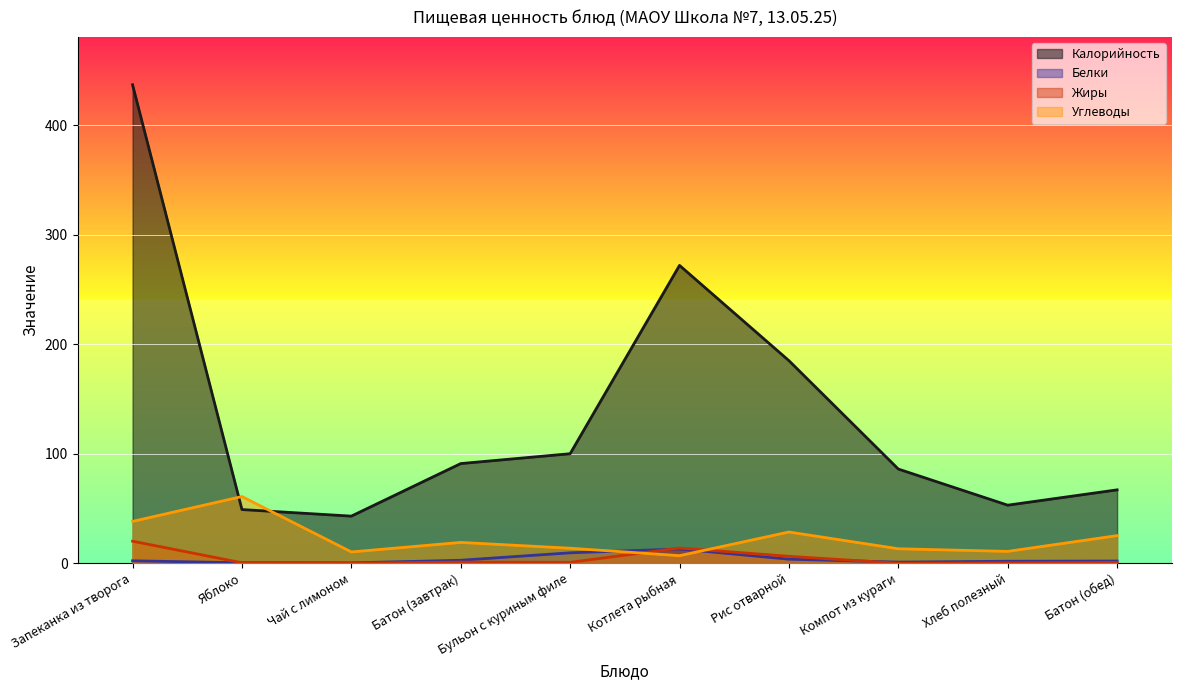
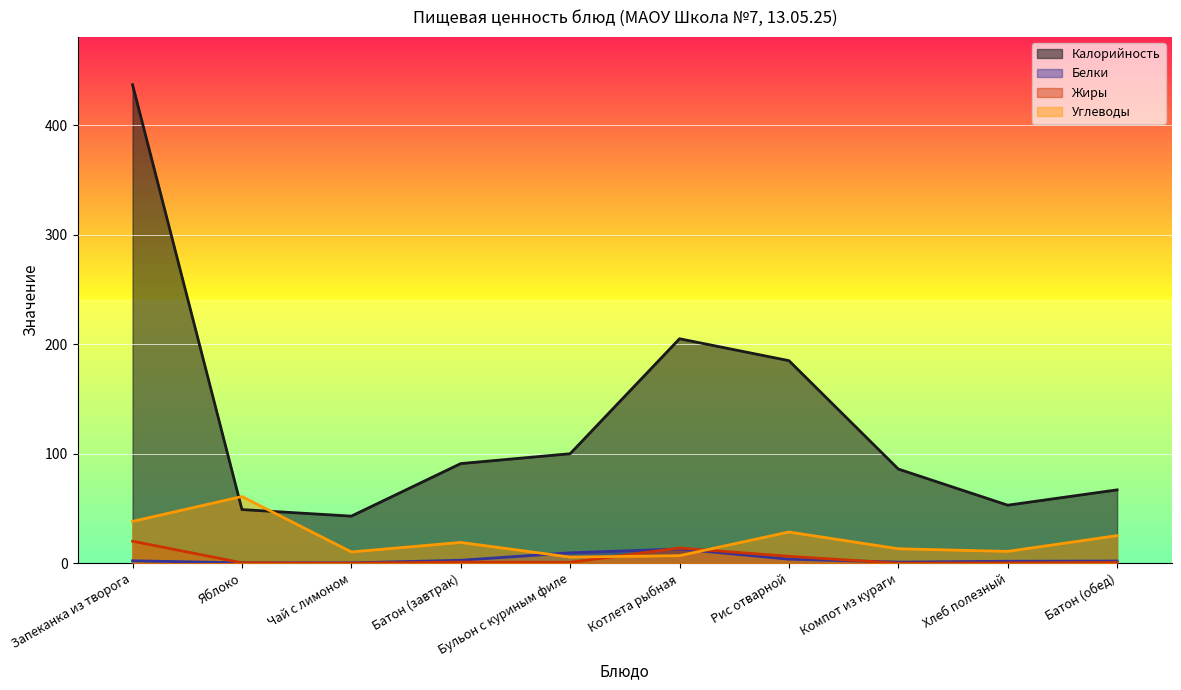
  {
    "Калорийность": {
      "Запеканка из творога": 437,
      "Яблоко": 49,
      "Чай с лимоном": 43,
      "Батон (завтрак)": 91,
      "Бульон с куриным филе": 100,
-     "Котлета рыбная": 272,
+     "Котлета рыбная": 205,
      "Рис отварной": 185,
      "Компот из кураги": 86,
      "Хлеб полезный": 53,
      "Батон (обед)": 67
    },
    "Белки": {
      "Запеканка из творога": 2,
      "Бульон с куриным филе": 10,
      "Рис отварной": 4
    },
    "Жиры": {
      "Запеканка из творога": 20,
      "Бульон с куриным филе": 1,
      "Рис отварной": 6
    },
    "Углеводы": {
      "Запеканка из творога": 38,
      "Яблоко": 61,
      "Чай с лимоном": 10,
      "Батон (завтрак)": 19,
-     "Бульон с куриным филе": 14,
+     "Бульон с куриным филе": 6,
      "Котлета рыбная": 7,
      "Рис отварной": 29,
      "Компот из кураги": 13,
      "Хлеб полезный": 11,
      "Батон (обед)": 25
    }
  }
